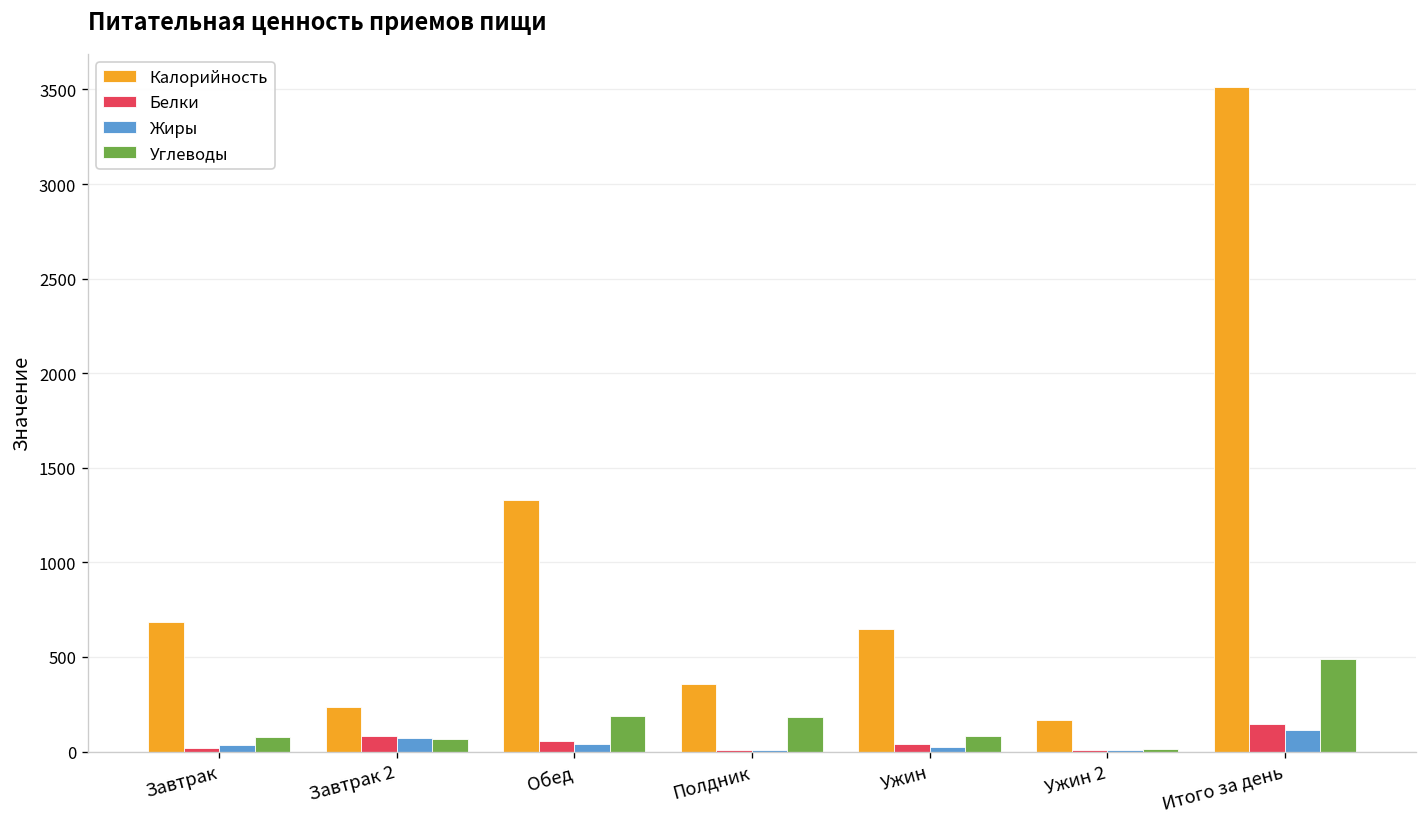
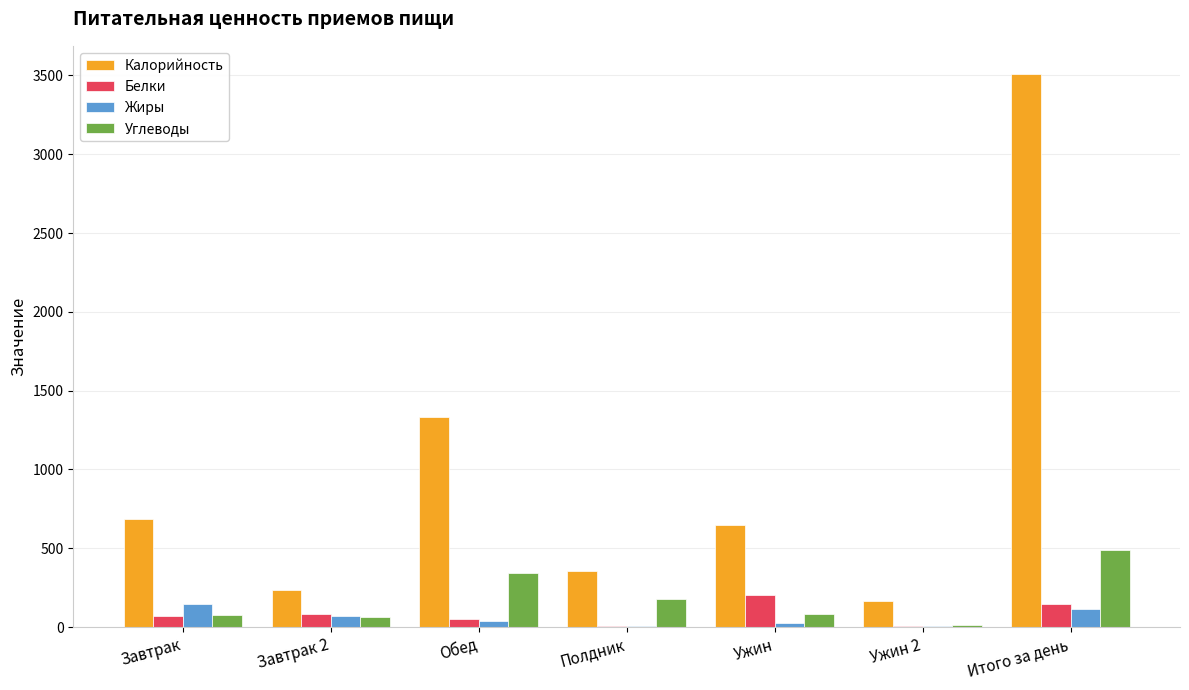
  {
    "Калорийность": {
      "Завтрак": 690,
      "Завтрак 2": 240,
      "Обед": 1330,
      "Полдник": 360,
      "Ужин": 650,
      "Ужин 2": 170,
      "Итого за день": 3510
    },
    "Белки": {
-     "Завтрак": 20,
+     "Завтрак": 70,
      "Завтрак 2": 80,
      "Обед": 50,
-     "Ужин": 40,
+     "Ужин": 200,
      "Итого за день": 150
    },
    "Жиры": {
-     "Завтрак": 30,
+     "Завтрак": 140,
      "Завтрак 2": 70,
      "Обед": 40,
      "Ужин": 20,
      "Итого за день": 120
    },
    "Углеводы": {
      "Завтрак": 80,
      "Завтрак 2": 60,
-     "Обед": 190,
+     "Обед": 340,
      "Полдник": 180,
      "Ужин": 80,
      "Итого за день": 490
    }
  }
